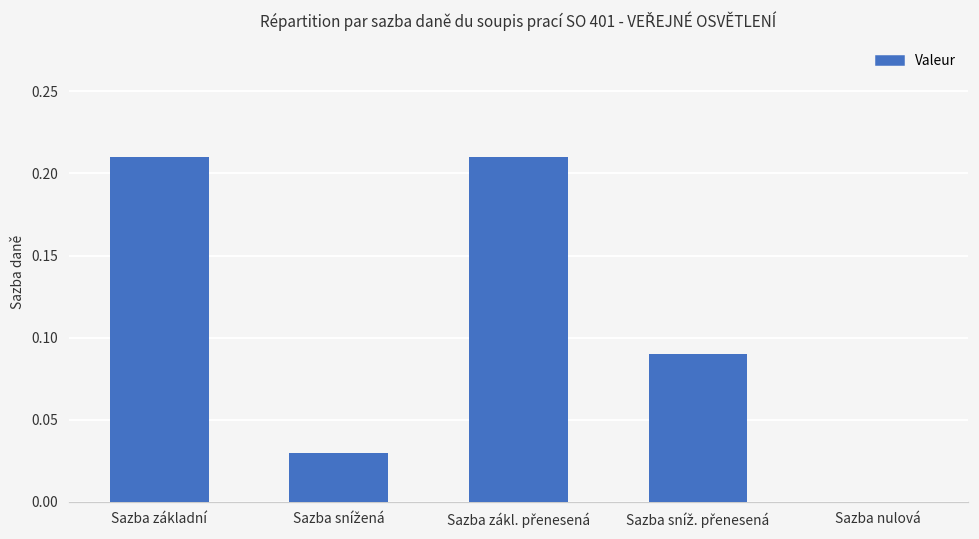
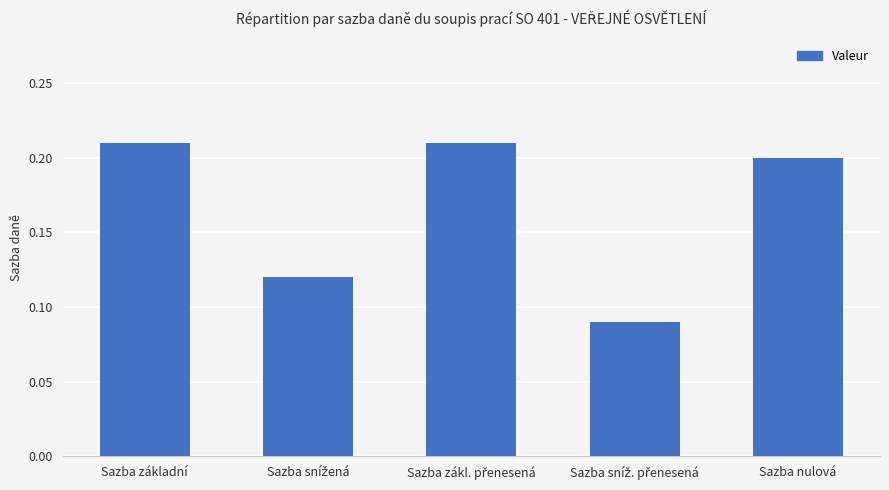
  {
    "Sazba základní": 0.21,
-   "Sazba snížená": 0.03,
+   "Sazba snížená": 0.12,
    "Sazba zákl. přenesená": 0.21,
    "Sazba sníž. přenesená": 0.09,
-   "Sazba nulová": 0.0
+   "Sazba nulová": 0.2
  }
